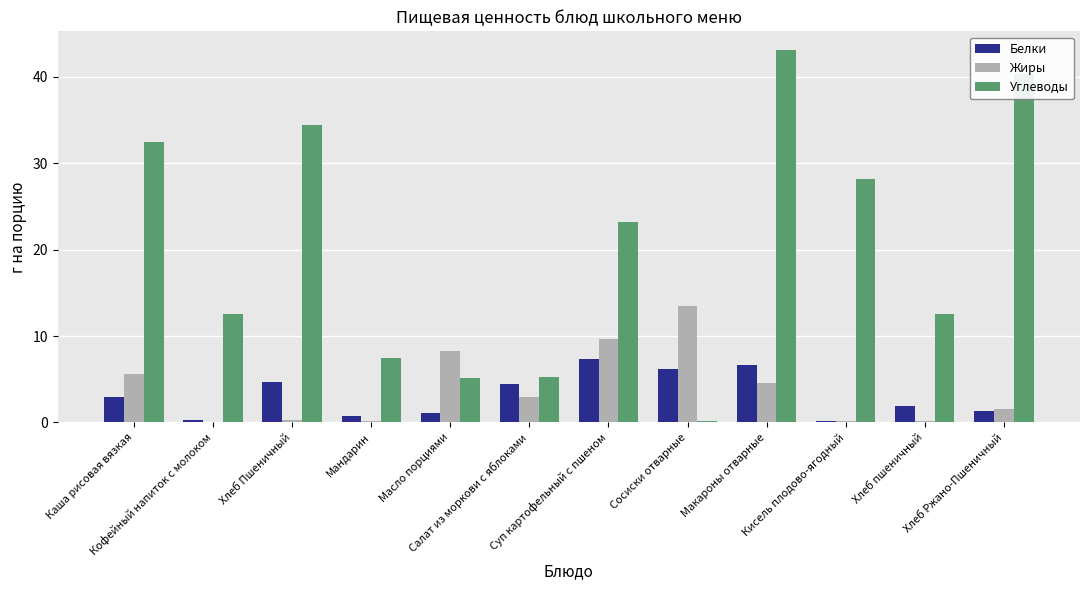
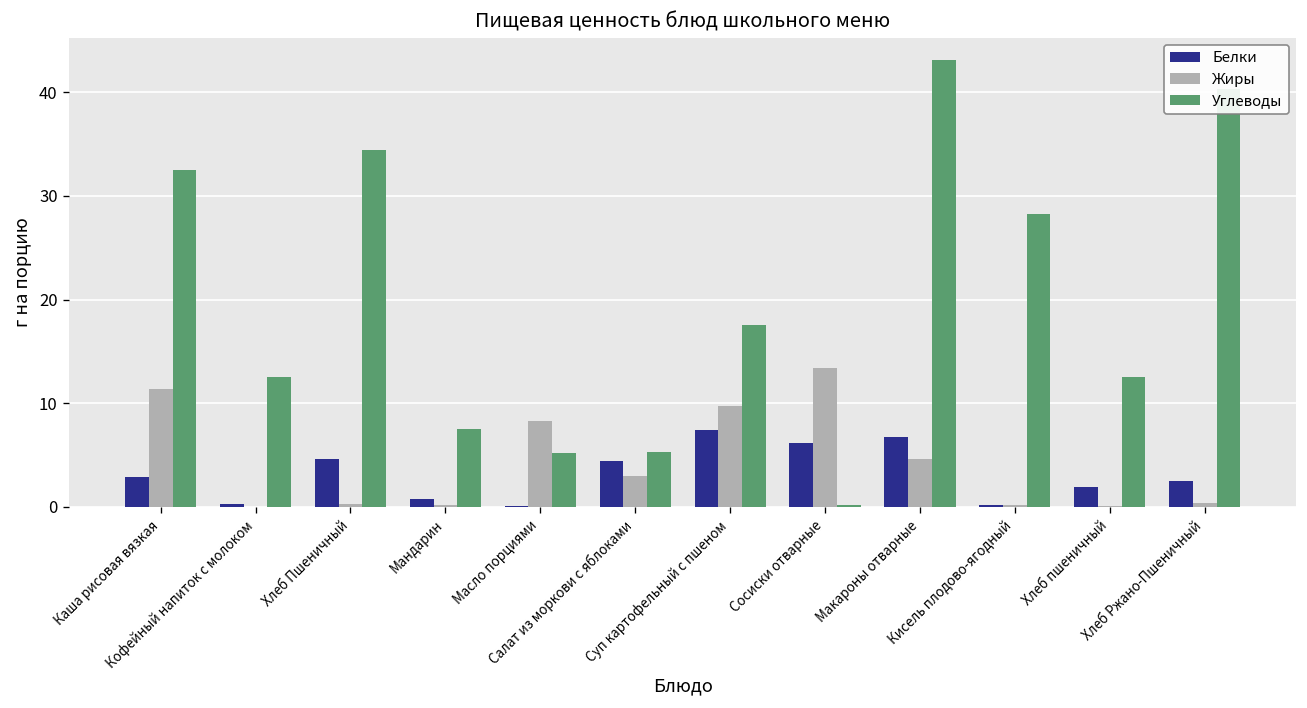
  {
    "Белки": {
      "Каша рисовая вязкая": 3,
      "Кофейный напиток с молоком": 0,
      "Хлеб Пшеничный": 5,
      "Мандарин": 1,
-     "Масло порциями": 1,
+     "Масло порциями": 0,
      "Салат из моркови с яблоками": 4,
      "Суп картофельный с пшеном": 7,
      "Сосиски отварные": 6,
      "Макароны отварные": 7,
      "Хлеб пшеничный": 2,
-     "Хлеб Ржано-Пшеничный": 1
+     "Хлеб Ржано-Пшеничный": 3
    },
    "Жиры": {
-     "Каша рисовая вязкая": 6,
+     "Каша рисовая вязкая": 11,
      "Кофейный напиток с молоком": 0,
      "Хлеб Пшеничный": 0,
      "Масло порциями": 8,
      "Салат из моркови с яблоками": 3,
      "Суп картофельный с пшеном": 10,
      "Сосиски отварные": 13,
      "Макароны отварные": 5,
-     "Хлеб Ржано-Пшеничный": 2
+     "Хлеб Ржано-Пшеничный": 0
    },
    "Углеводы": {
      "Каша рисовая вязкая": 33,
      "Кофейный напиток с молоком": 13,
      "Хлеб Пшеничный": 34,
      "Мандарин": 8,
      "Масло порциями": 5,
      "Салат из моркови с яблоками": 5,
-     "Суп картофельный с пшеном": 23,
+     "Суп картофельный с пшеном": 18,
      "Макароны отварные": 43,
      "Кисель плодово-ягодный": 28,
      "Хлеб пшеничный": 13
    }
  }
